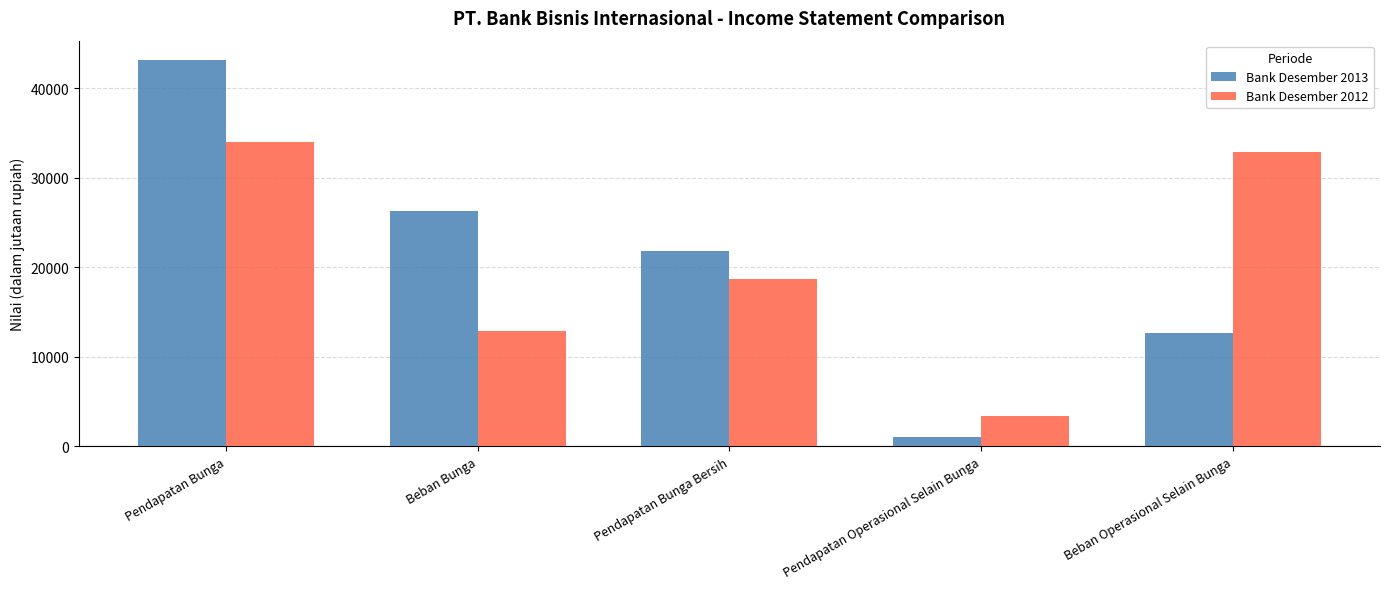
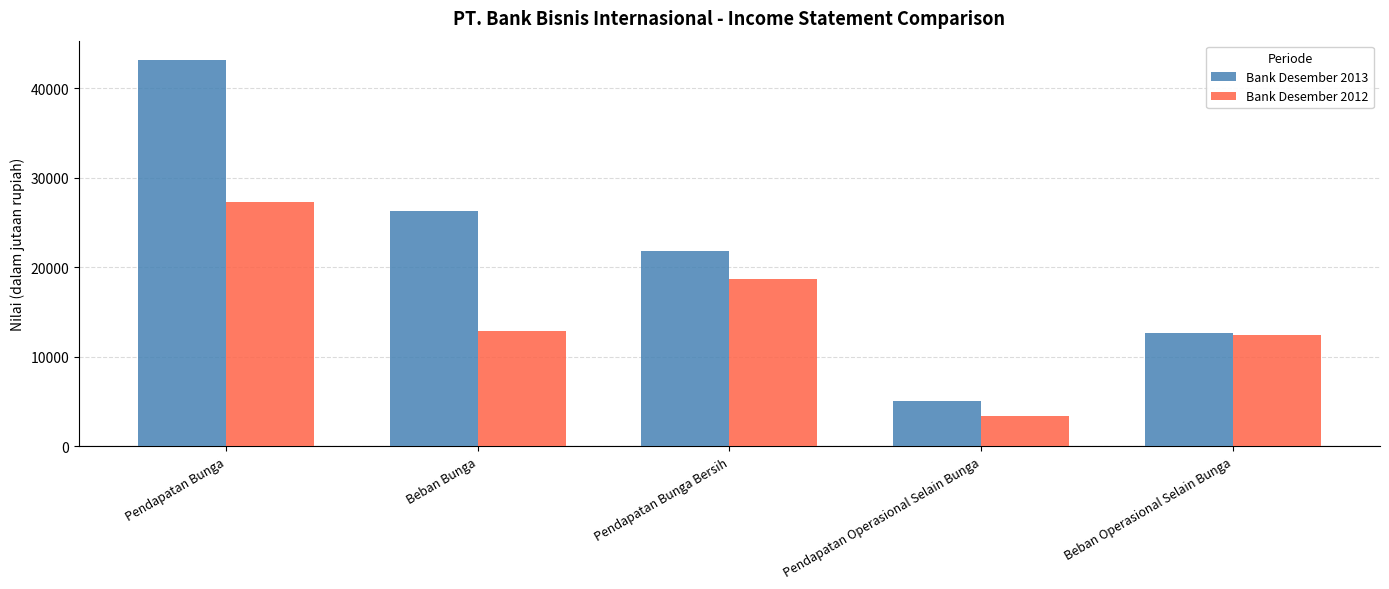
  {
    "Bank Desember 2013": {
      "Pendapatan Bunga": 43000,
      "Beban Bunga": 26000,
      "Pendapatan Bunga Bersih": 22000,
-     "Pendapatan Operasional Selain Bunga": 1000,
+     "Pendapatan Operasional Selain Bunga": 5000,
      "Beban Operasional Selain Bunga": 13000
    },
    "Bank Desember 2012": {
-     "Pendapatan Bunga": 34000,
+     "Pendapatan Bunga": 27000,
      "Beban Bunga": 13000,
      "Pendapatan Bunga Bersih": 19000,
      "Pendapatan Operasional Selain Bunga": 3000,
-     "Beban Operasional Selain Bunga": 33000
+     "Beban Operasional Selain Bunga": 12000
    }
  }
